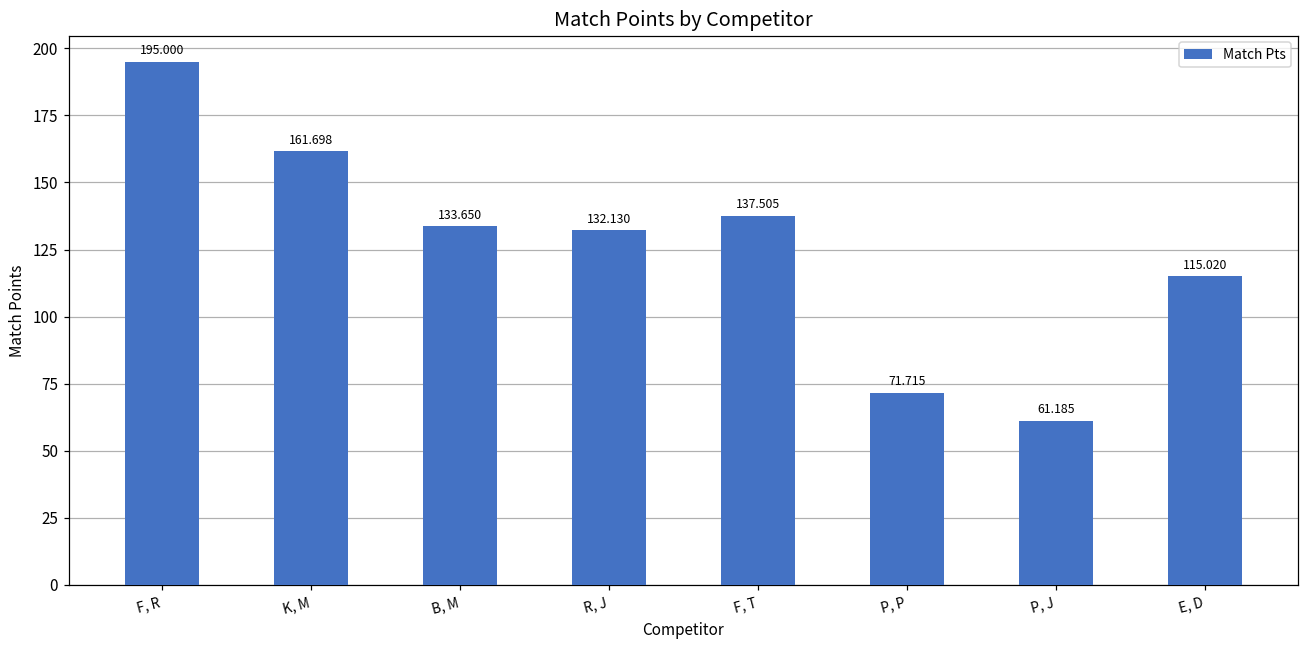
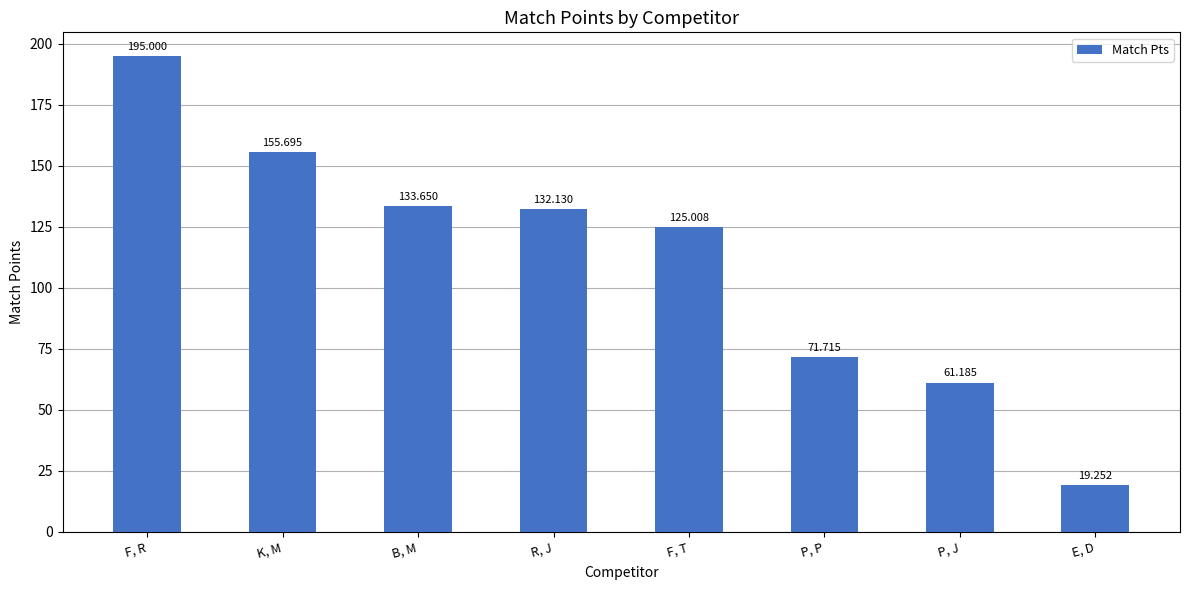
  {
    "F, R": 195.000,
-   "K, M": 161.698,
+   "K, M": 155.695,
    "B, M": 133.650,
    "R, J": 132.130,
-   "F, T": 137.505,
+   "F, T": 125.008,
    "P, P": 71.715,
    "P, J": 61.185,
-   "E, D": 115.020
+   "E, D": 19.252
  }
